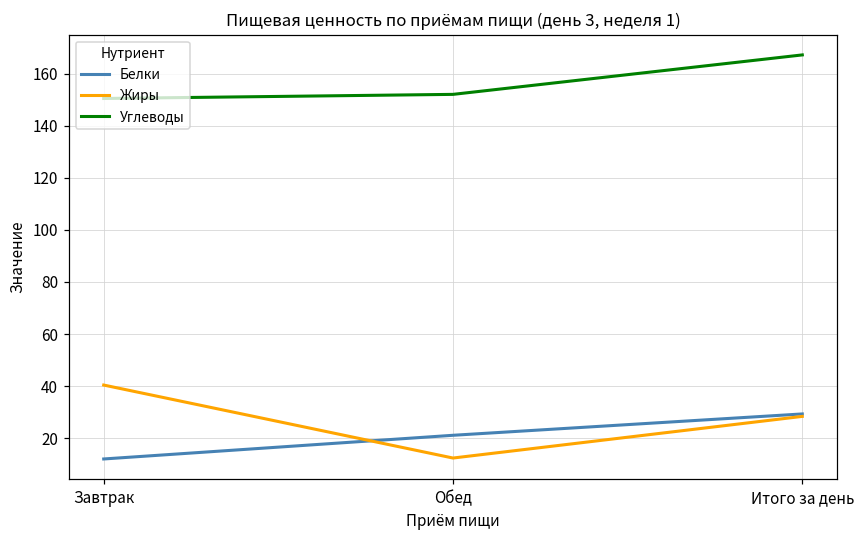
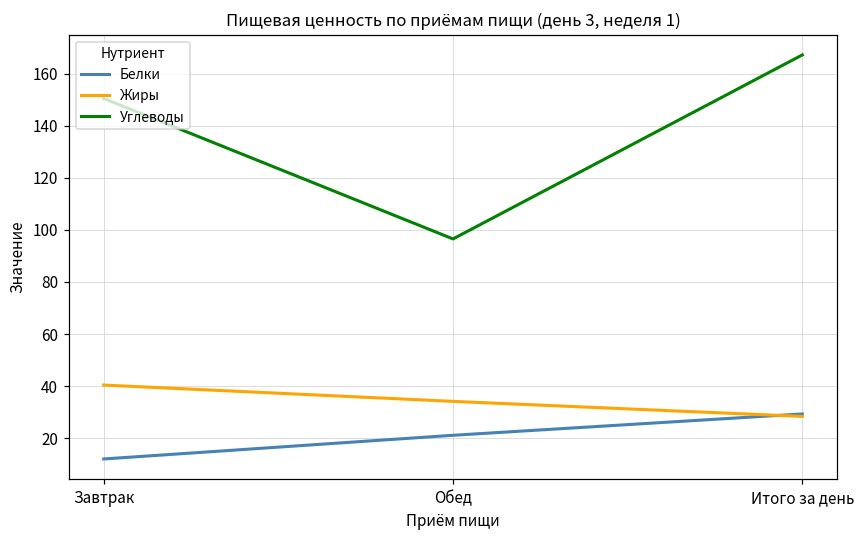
  {
    "Белки": {
      "Завтрак": 12,
      "Обед": 21
    },
    "Жиры": {
      "Завтрак": 40,
-     "Обед": 12
+     "Обед": 34
    },
    "Углеводы": {
-     "Обед": 152,
+     "Обед": 97,
      "Итого за день": 167
    }
  }
